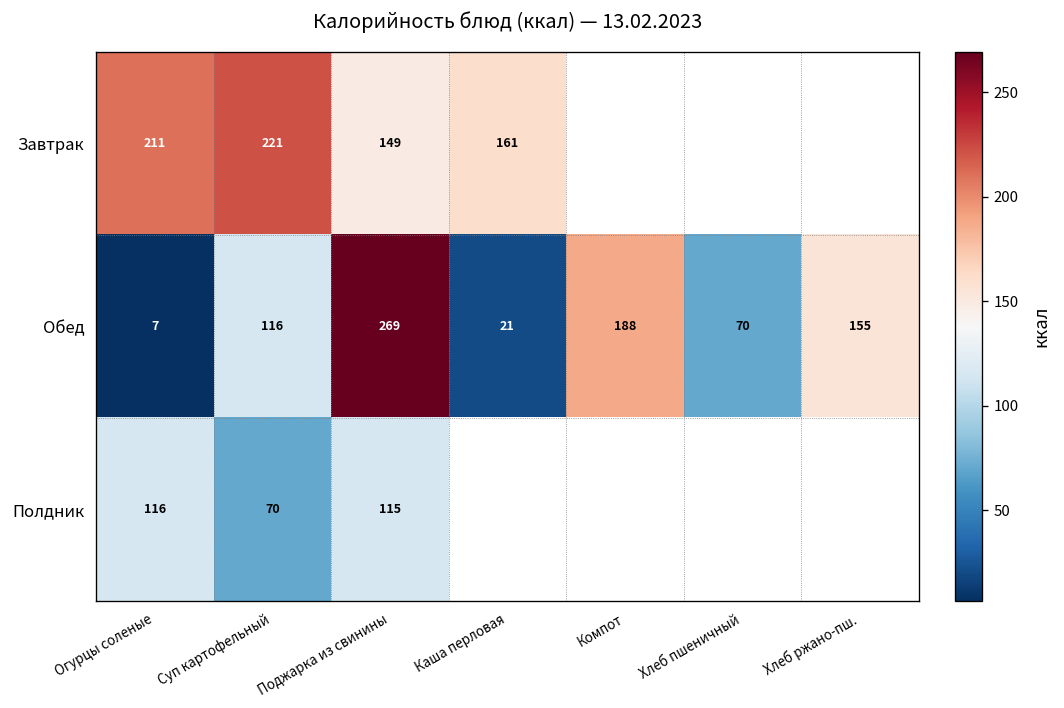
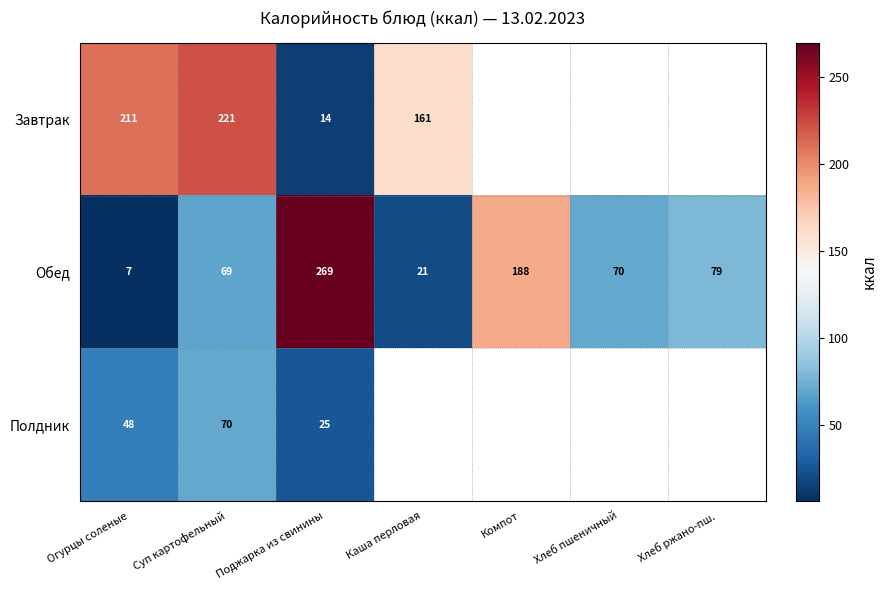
  {
    "Завтрак": {
      "Огурцы соленые": 211,
      "Суп картофельный": 221,
-     "Поджарка из свинины": 149,
+     "Поджарка из свинины": 14,
      "Каша перловая": 161
    },
    "Обед": {
      "Огурцы соленые": 7,
-     "Суп картофельный": 116,
+     "Суп картофельный": 69,
      "Поджарка из свинины": 269,
      "Каша перловая": 21,
      "Компот": 188,
      "Хлеб пшеничный": 70,
-     "Хлеб ржано-пш.": 155
+     "Хлеб ржано-пш.": 79
    },
    "Полдник": {
-     "Огурцы соленые": 116,
+     "Огурцы соленые": 48,
      "Суп картофельный": 70,
-     "Поджарка из свинины": 115
+     "Поджарка из свинины": 25
    }
  }
